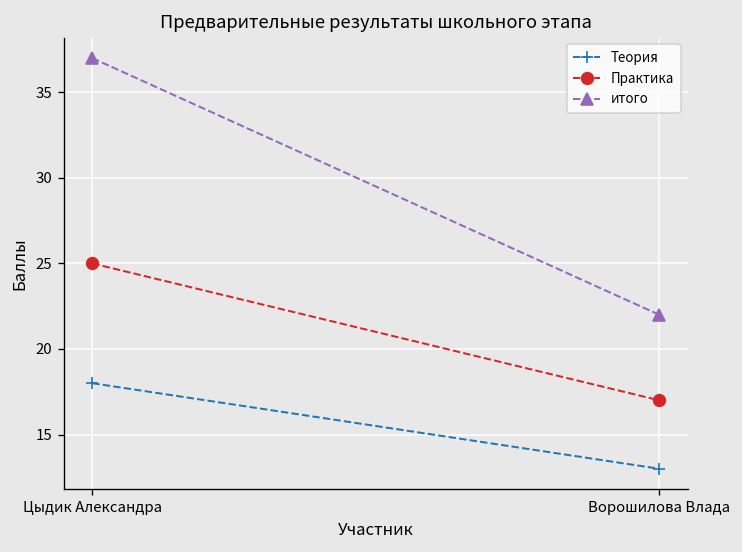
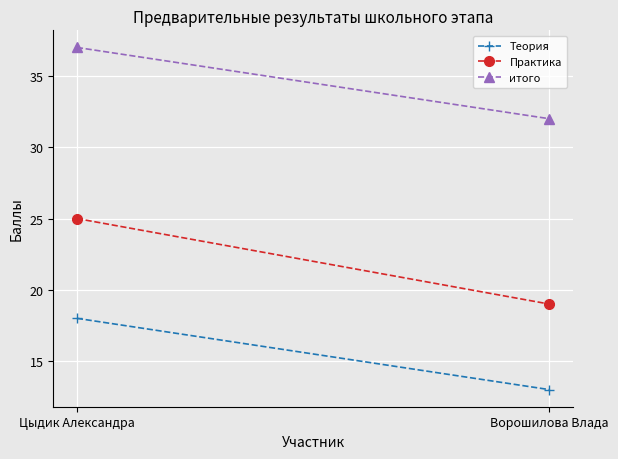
  {
    "Теория": {
      "Цыдик Александра": 18,
      "Ворошилова Влада": 13
    },
    "Практика": {
      "Цыдик Александра": 25,
-     "Ворошилова Влада": 17
+     "Ворошилова Влада": 19
    },
    "итого": {
      "Цыдик Александра": 37,
-     "Ворошилова Влада": 22
+     "Ворошилова Влада": 32
    }
  }
